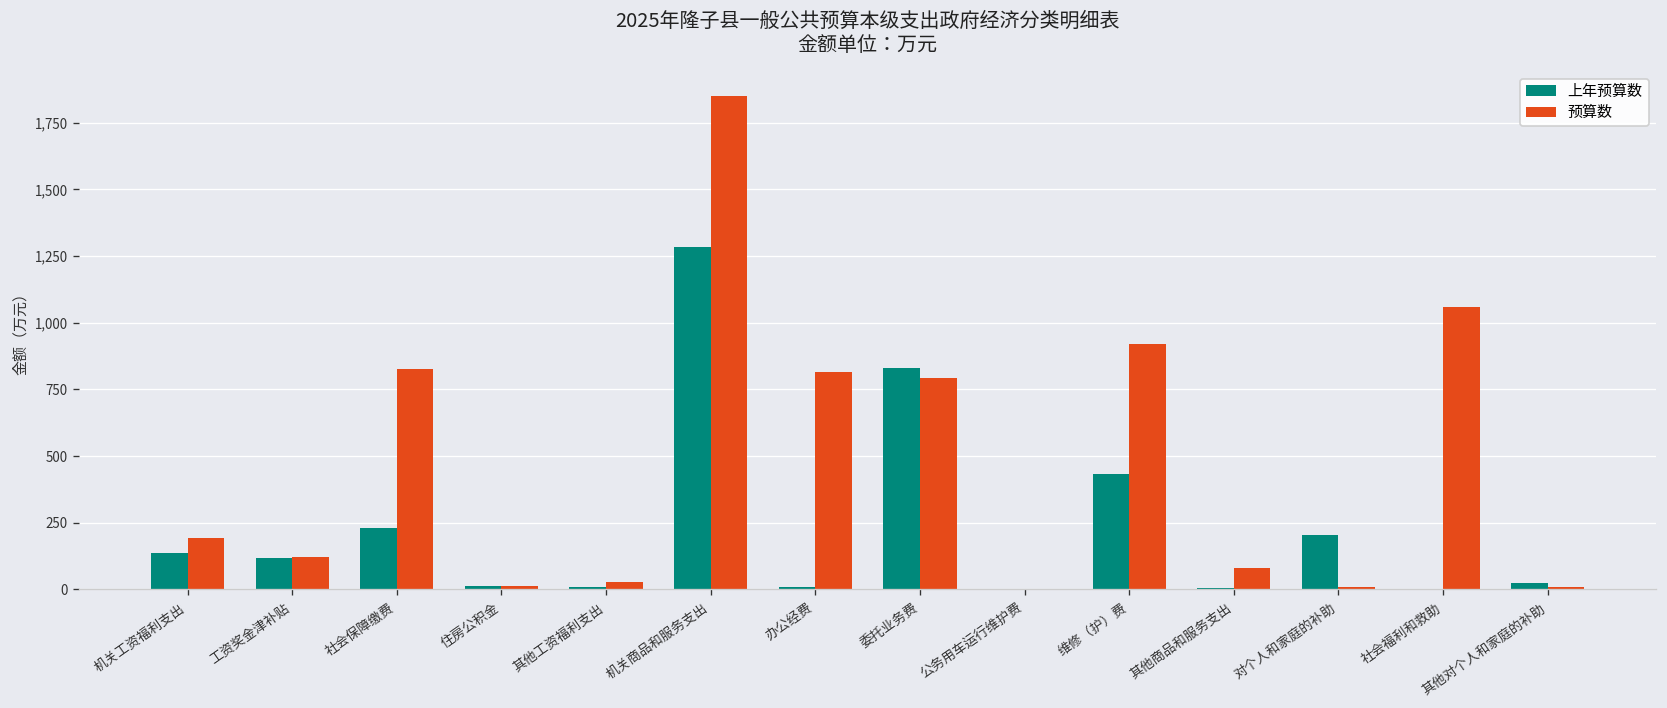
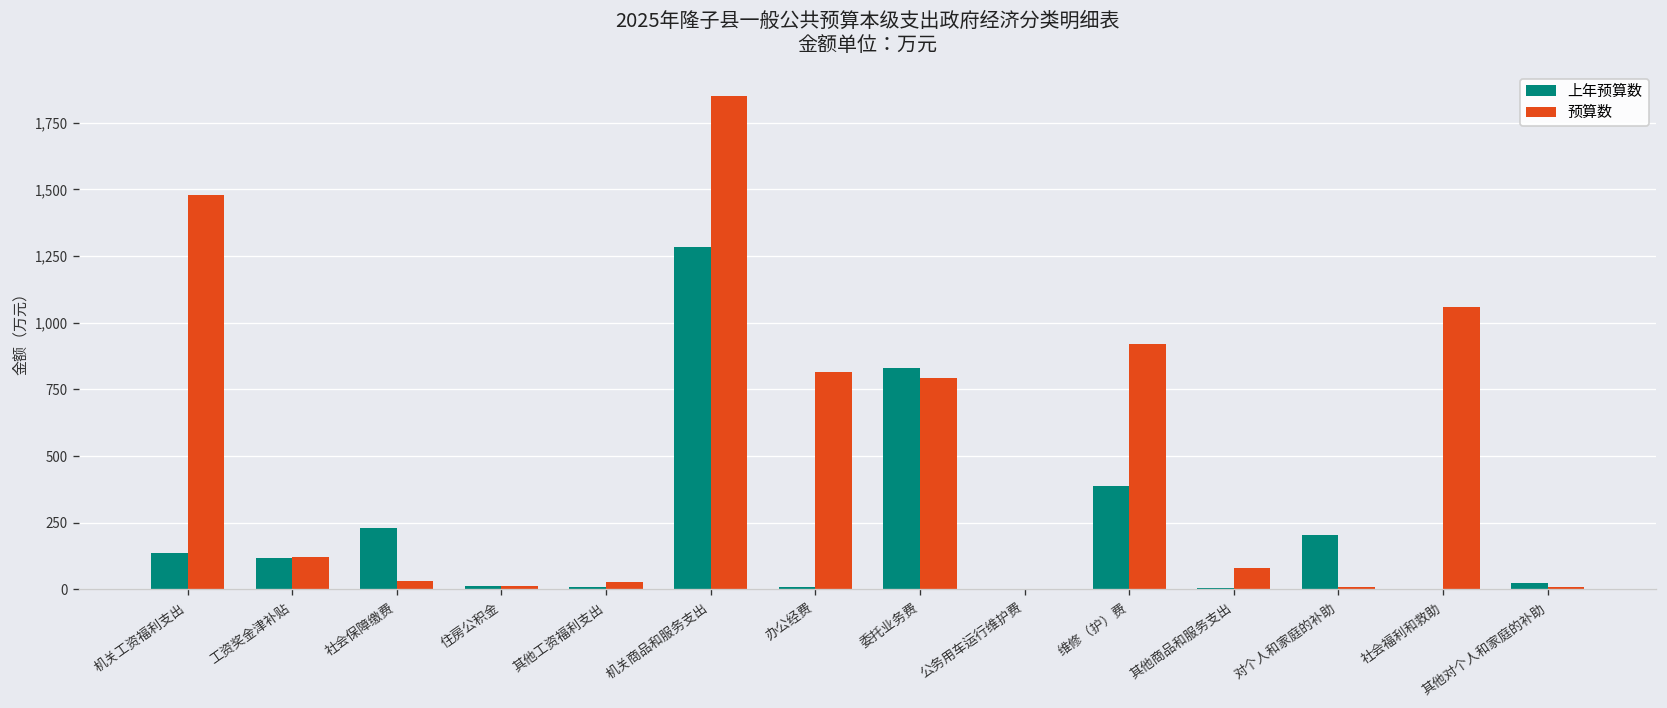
  {
    "上年预算数": {
      "机关工资福利支出": "140",
      "工资奖金津补贴": "120",
      "社会保障缴费": "230",
      "住房公积金": "10",
      "机关商品和服务支出": "1,280",
      "委托业务费": "830",
-     "维修（护）费": "430",
+     "维修（护）费": "390",
      "对个人和家庭的补助": "210",
      "其他对个人和家庭的补助": "20"
    },
    "预算数": {
-     "机关工资福利支出": "190",
+     "机关工资福利支出": "1,480",
      "工资奖金津补贴": "120",
-     "社会保障缴费": "830",
+     "社会保障缴费": "30",
      "住房公积金": "10",
      "其他工资福利支出": "30",
      "机关商品和服务支出": "1,850",
      "办公经费": "810",
      "委托业务费": "790",
      "维修（护）费": "920",
      "其他商品和服务支出": "80",
      "社会福利和救助": "1,060"
    }
  }
